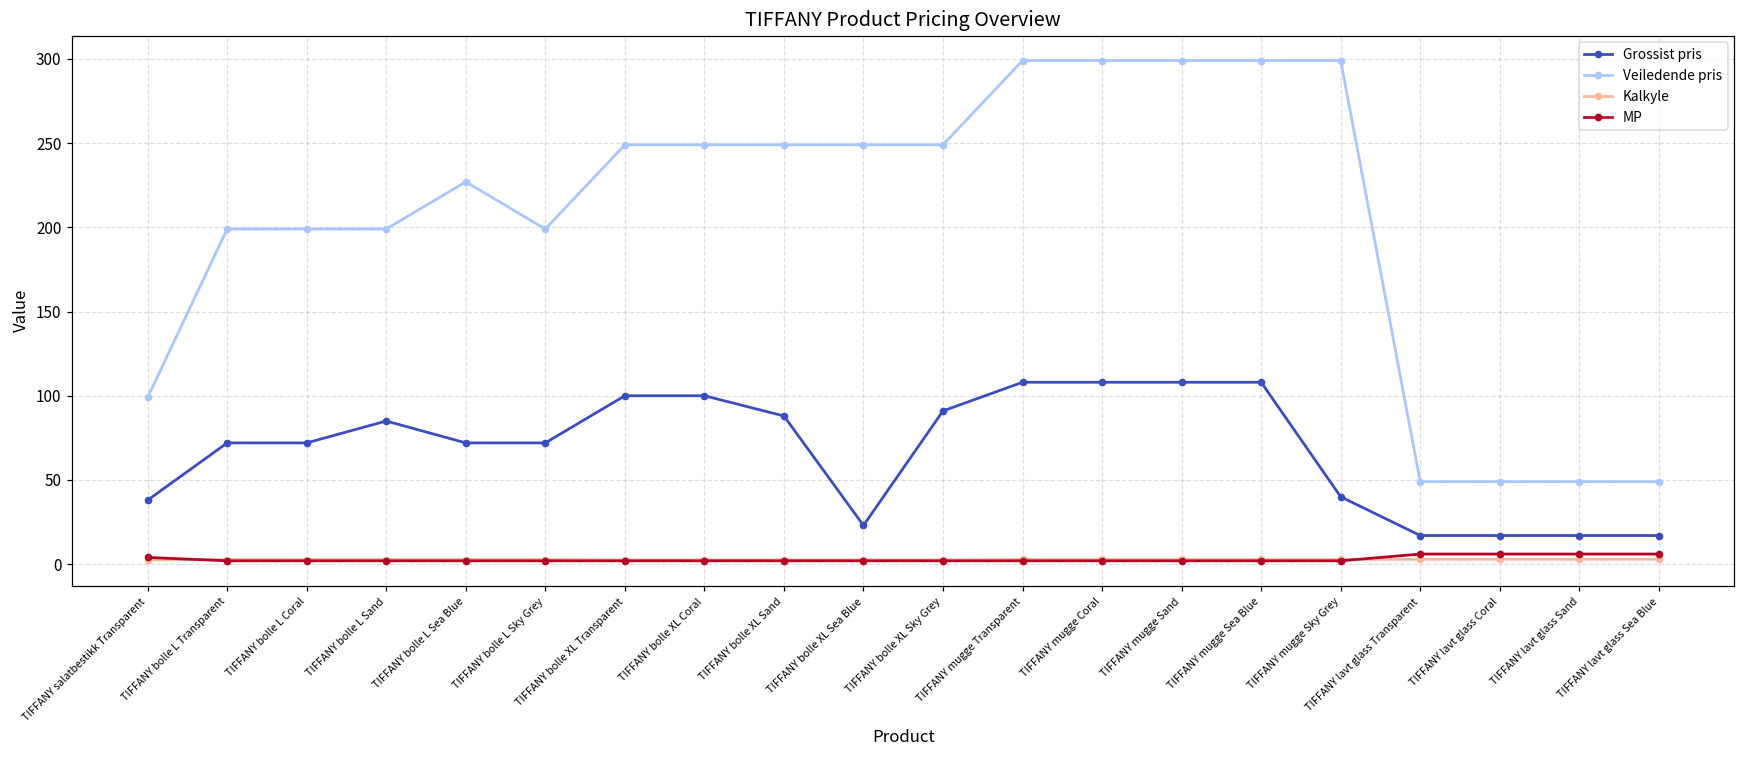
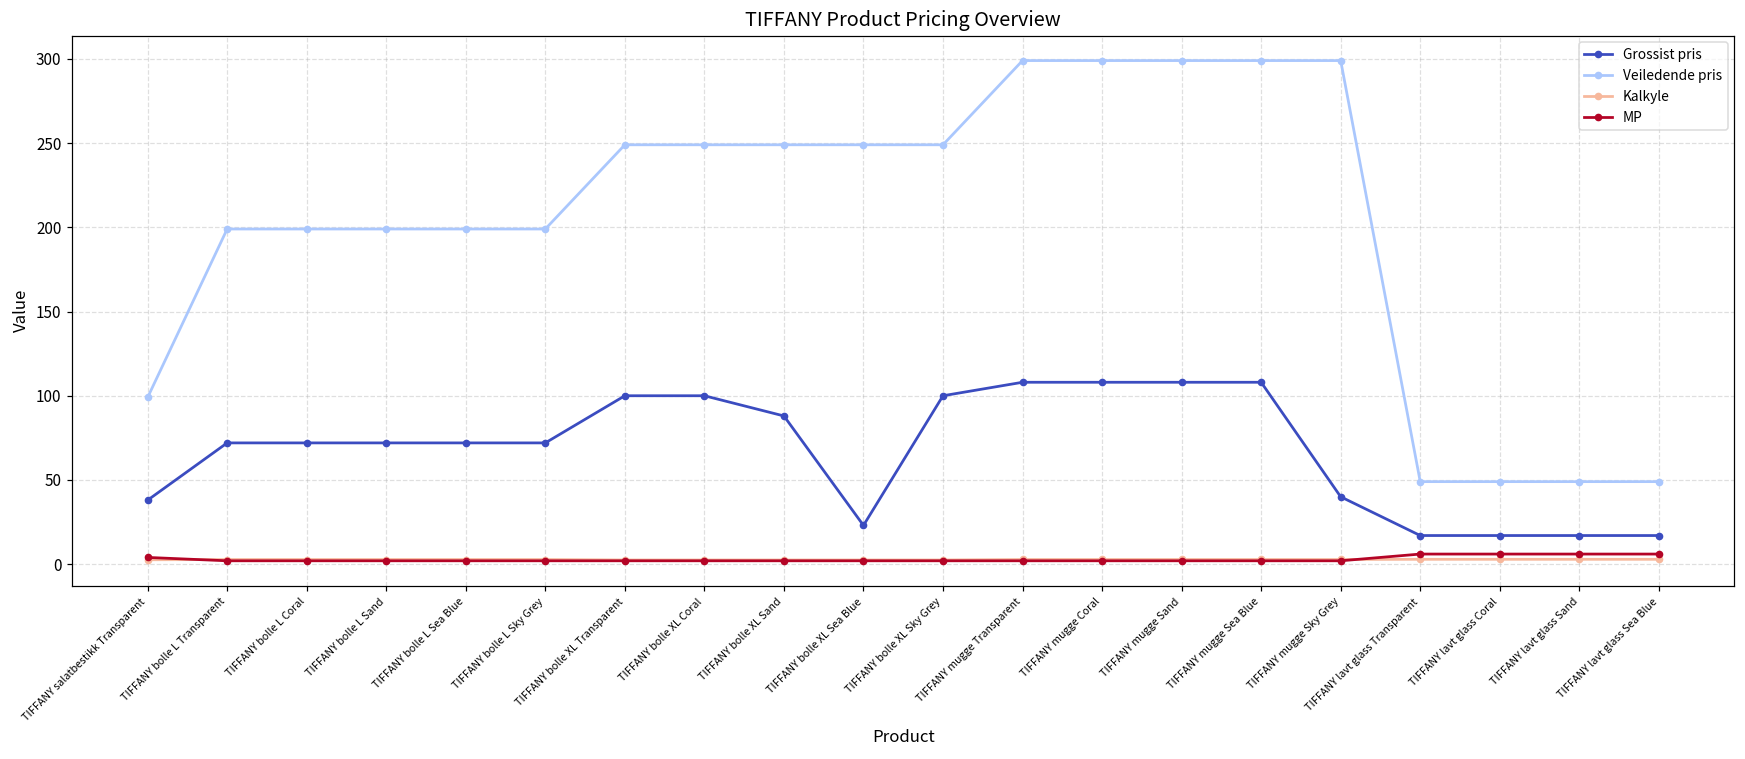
  {
    "Grossist pris": {
      "TIFFANY salatbestikk Transparent": 38,
      "TIFFANY bolle L Transparent": 72,
      "TIFFANY bolle L Coral": 72,
-     "TIFFANY bolle L Sand": 85,
+     "TIFFANY bolle L Sand": 72,
      "TIFFANY bolle L Sea Blue": 72,
      "TIFFANY bolle L Sky Grey": 72,
      "TIFFANY bolle XL Transparent": 100,
      "TIFFANY bolle XL Coral": 100,
      "TIFFANY bolle XL Sand": 88,
      "TIFFANY bolle XL Sea Blue": 23,
-     "TIFFANY bolle XL Sky Grey": 91,
+     "TIFFANY bolle XL Sky Grey": 100,
      "TIFFANY mugge Transparent": 108,
      "TIFFANY mugge Coral": 108,
      "TIFFANY mugge Sand": 108,
      "TIFFANY mugge Sea Blue": 108,
      "TIFFANY mugge Sky Grey": 40,
      "TIFFANY lavt glass Transparent": 17,
      "TIFFANY lavt glass Coral": 17,
      "TIFFANY lavt glass Sand": 17,
      "TIFFANY lavt glass Sea Blue": 17
    },
    "Veiledende pris": {
      "TIFFANY salatbestikk Transparent": 99,
      "TIFFANY bolle L Transparent": 199,
      "TIFFANY bolle L Coral": 199,
      "TIFFANY bolle L Sand": 199,
-     "TIFFANY bolle L Sea Blue": 227,
+     "TIFFANY bolle L Sea Blue": 199,
      "TIFFANY bolle L Sky Grey": 199,
      "TIFFANY bolle XL Transparent": 249,
      "TIFFANY bolle XL Coral": 249,
      "TIFFANY bolle XL Sand": 249,
      "TIFFANY bolle XL Sea Blue": 249,
      "TIFFANY bolle XL Sky Grey": 249,
      "TIFFANY mugge Transparent": 299,
      "TIFFANY mugge Coral": 299,
      "TIFFANY mugge Sand": 299,
      "TIFFANY mugge Sea Blue": 299,
      "TIFFANY mugge Sky Grey": 299,
      "TIFFANY lavt glass Transparent": 49,
      "TIFFANY lavt glass Coral": 49,
      "TIFFANY lavt glass Sand": 49,
      "TIFFANY lavt glass Sea Blue": 49
    },
    "Kalkyle": {
      "TIFFANY lavt glass Transparent": 3,
      "TIFFANY lavt glass Coral": 3,
      "TIFFANY lavt glass Sand": 3,
      "TIFFANY lavt glass Sea Blue": 3
    },
    "MP": {
      "TIFFANY lavt glass Transparent": 6,
      "TIFFANY lavt glass Coral": 6,
      "TIFFANY lavt glass Sand": 6,
      "TIFFANY lavt glass Sea Blue": 6
    }
  }
